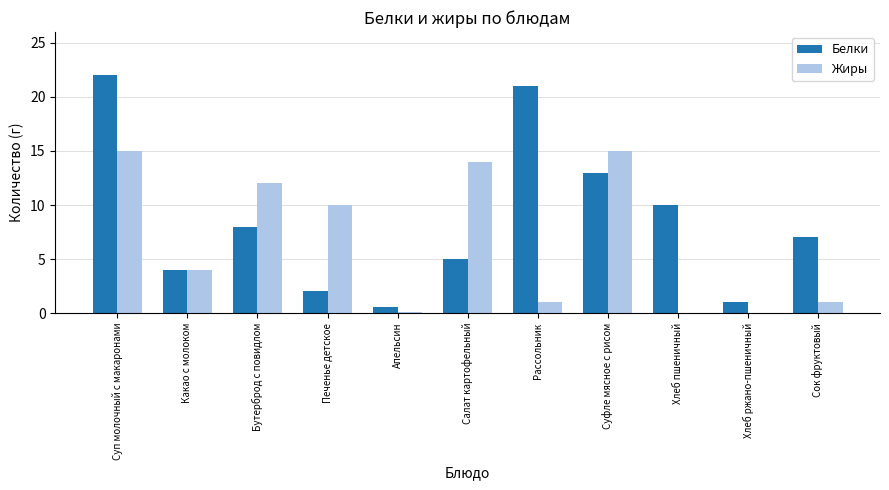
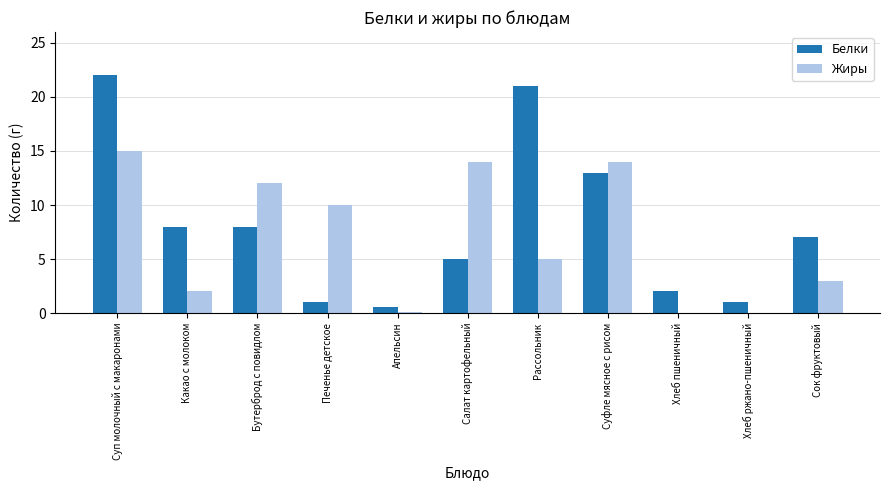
  {
    "Белки": {
      "Суп молочный с макаронами": 22,
-     "Какао с молоком": 4,
+     "Какао с молоком": 8,
      "Бутерброд с повидлом": 8,
-     "Печенье детское": 2,
+     "Печенье детское": 1,
      "Апельсин": 0.6,
      "Салат картофельный": 5,
      "Рассольник": 21,
      "Суфле мясное с рисом": 13,
-     "Хлеб пшеничный": 10,
+     "Хлеб пшеничный": 2,
      "Хлеб ржано-пшеничный": 1,
      "Сок фруктовый": 7
    },
    "Жиры": {
      "Суп молочный с макаронами": 15,
-     "Какао с молоком": 4,
+     "Какао с молоком": 2,
      "Бутерброд с повидлом": 12,
      "Печенье детское": 10,
      "Салат картофельный": 14,
-     "Рассольник": 1,
-     "Суфле мясное с рисом": 15,
+     "Рассольник": 5,
+     "Суфле мясное с рисом": 14,
      "Хлеб пшеничный": 0,
      "Хлеб ржано-пшеничный": 0,
-     "Сок фруктовый": 1
+     "Сок фруктовый": 3
    }
  }
